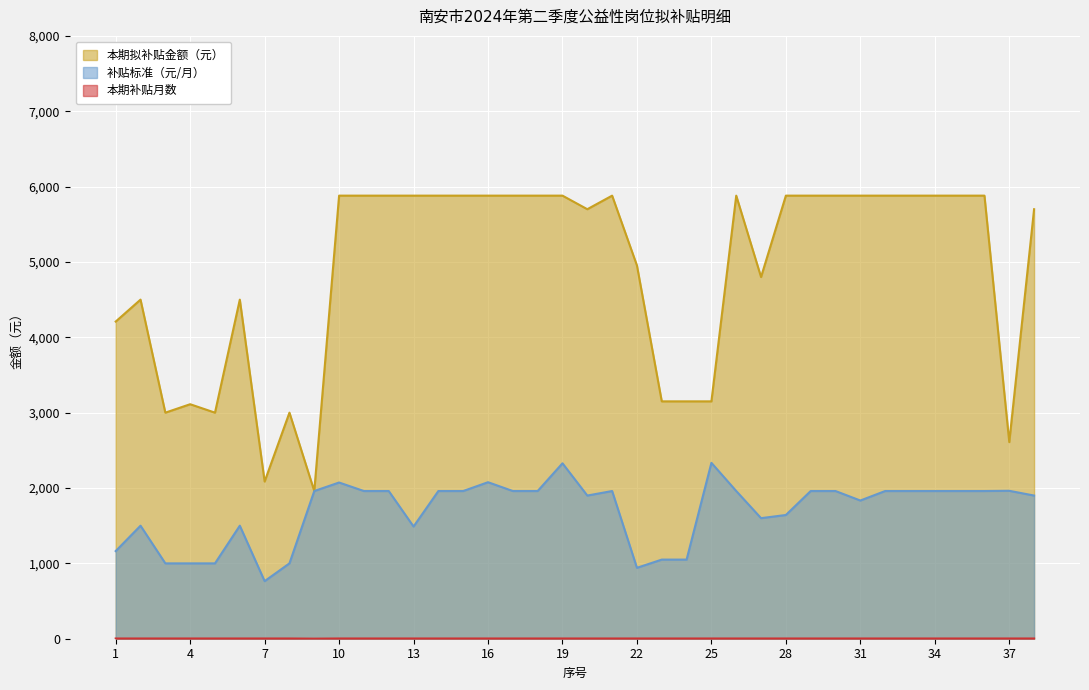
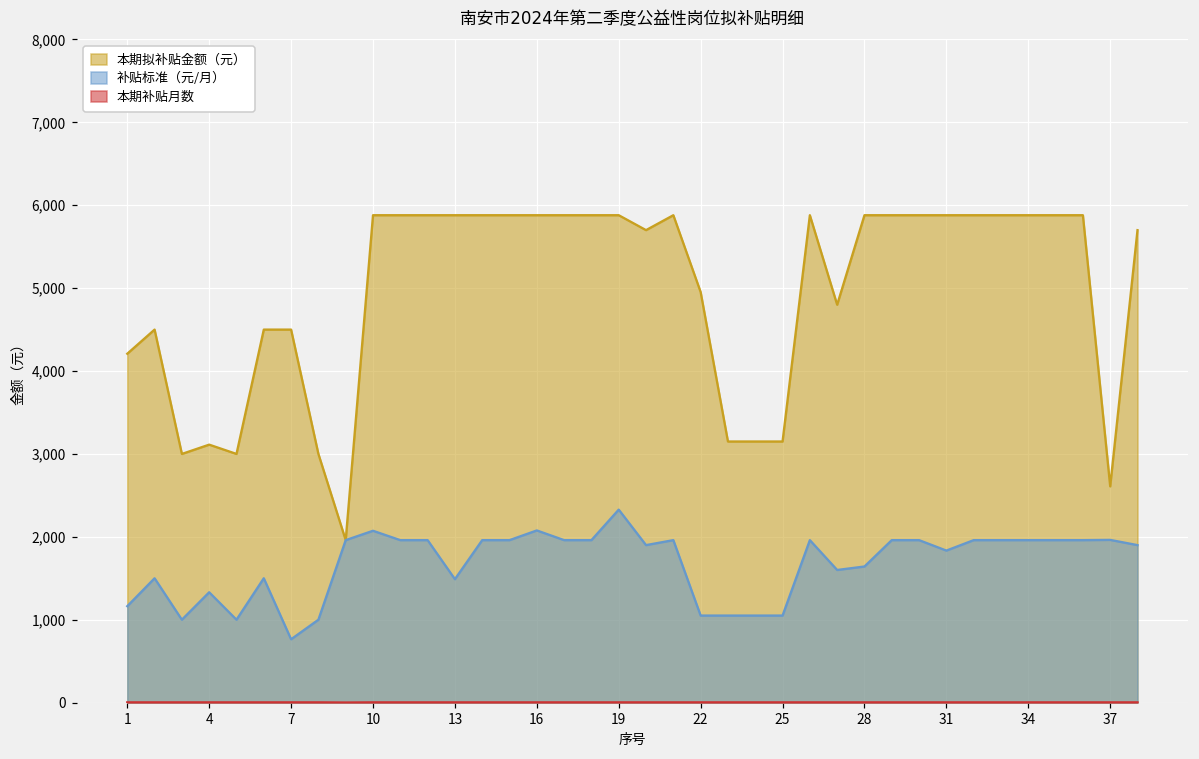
  {
    "本期拟补贴金额（元）": {
      "1": "4,200",
      "4": "3,100",
-     "7": "2,100",
+     "7": "4,500",
      "10": "5,900",
      "13": "5,900",
      "16": "5,900",
      "19": "5,900",
      "22": "5,000",
      "25": "3,200",
      "28": "5,900",
      "31": "5,900",
      "34": "5,900",
      "37": "2,600"
    },
    "补贴标准（元/月）": {
      "1": "1,200",
-     "4": "1,000",
+     "4": "1,300",
      "7": "800",
      "10": "2,100",
      "13": "1,500",
      "16": "2,100",
      "19": "2,300",
-     "22": "900",
-     "25": "2,300",
+     "22": "1,100",
+     "25": "1,100",
      "28": "1,600",
      "31": "1,800",
      "34": "2,000",
      "37": "2,000"
    },
    "本期补贴月数": {
      "1": "0",
      "4": "0",
      "7": "0",
      "10": "0",
      "13": "0",
      "16": "0",
      "19": "0",
      "22": "0",
      "25": "0",
      "28": "0",
      "31": "0",
      "34": "0",
      "37": "0"
    }
  }
